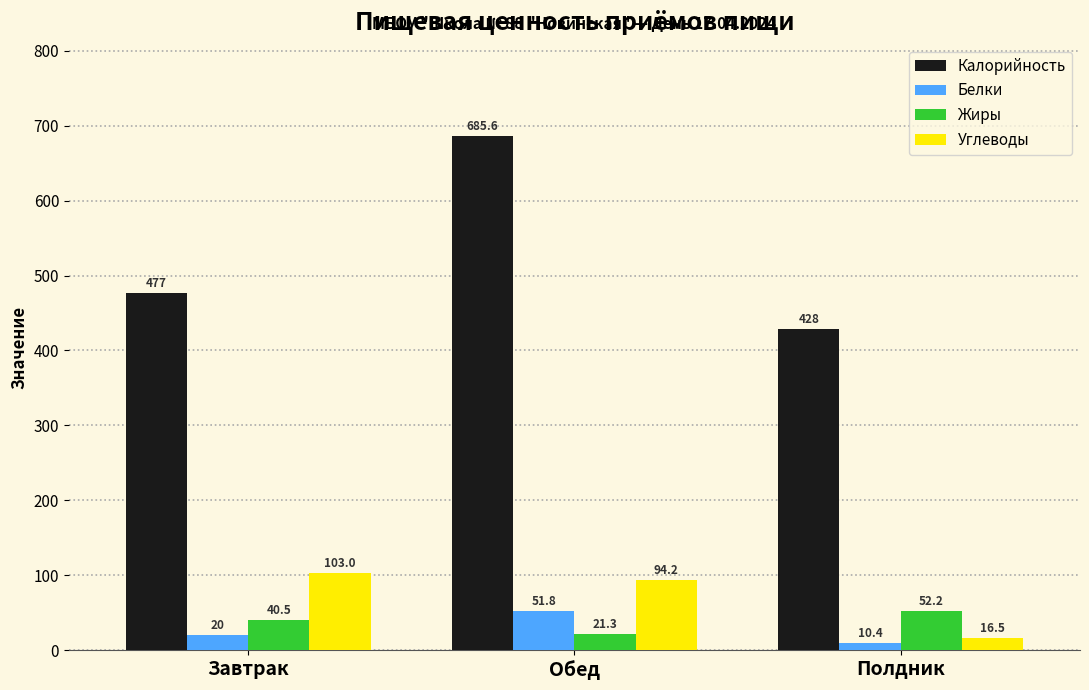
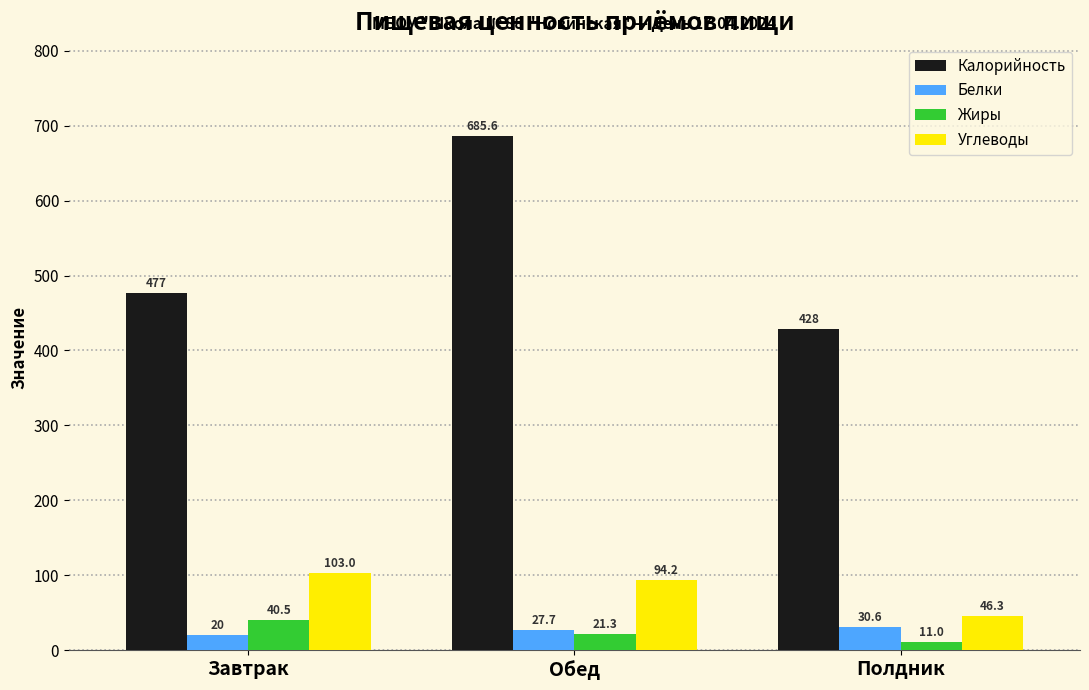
  {
    "Калорийность": {
      "Завтрак": 477,
      "Обед": 685.6,
      "Полдник": 428
    },
    "Белки": {
      "Завтрак": 20,
-     "Обед": 51.8,
-     "Полдник": 10.4
+     "Обед": 27.7,
+     "Полдник": 30.6
    },
    "Жиры": {
      "Завтрак": 40.5,
      "Обед": 21.3,
-     "Полдник": 52.2
+     "Полдник": 11.0
    },
    "Углеводы": {
      "Завтрак": 103.0,
      "Обед": 94.2,
-     "Полдник": 16.5
+     "Полдник": 46.3
    }
  }
